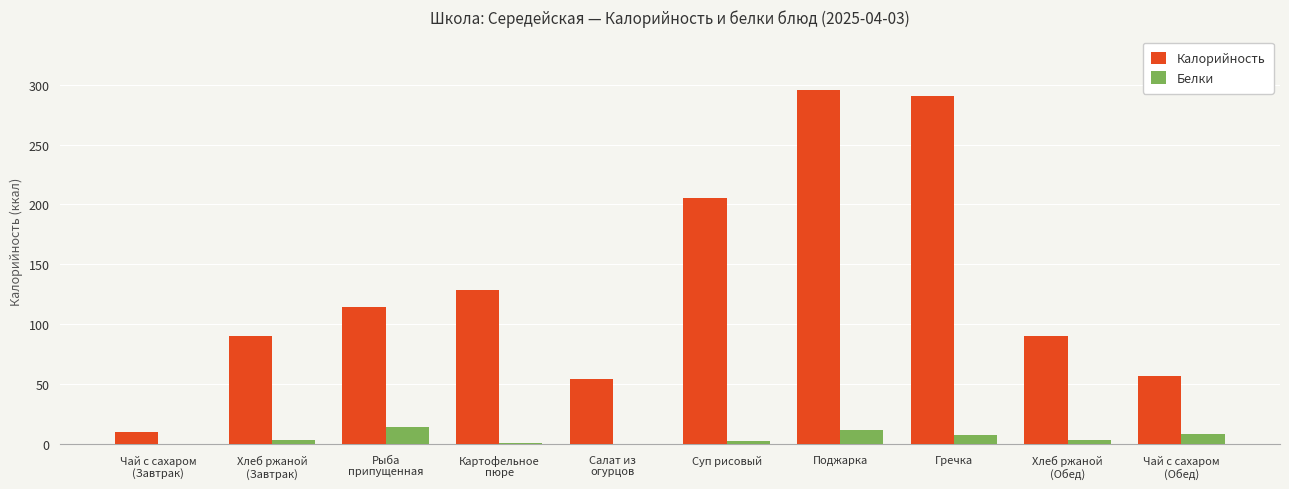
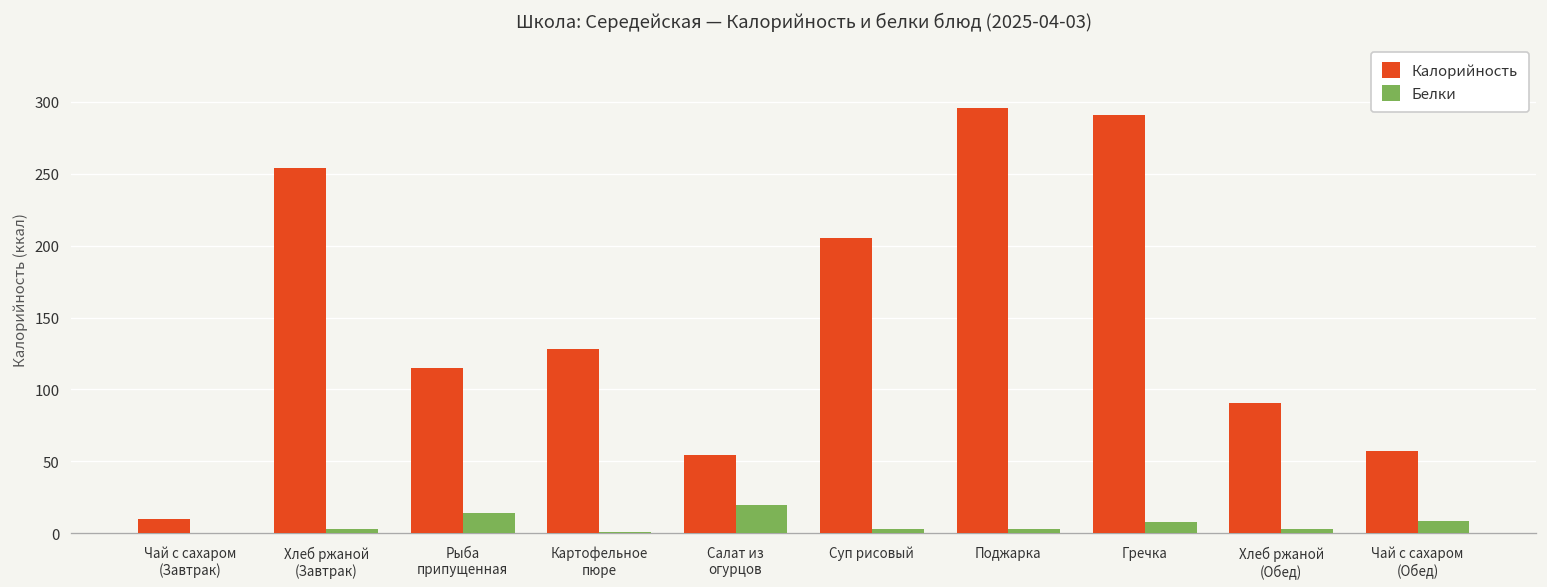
  {
    "Калорийность": {
      "Чай с сахаром (Завтрак)": 10,
-     "Хлеб ржаной (Завтрак)": 91,
+     "Хлеб ржаной (Завтрак)": 254,
      "Рыба припущенная": 115,
      "Картофельное пюре": 128,
      "Салат из огурцов": 55,
      "Суп рисовый": 205,
      "Поджарка": 296,
      "Гречка": 291,
      "Хлеб ржаной (Обед)": 91,
      "Чай с сахаром (Обед)": 57
    },
    "Белки": {
      "Хлеб ржаной (Завтрак)": 3,
      "Рыба припущенная": 14,
-     "Салат из огурцов": 1,
+     "Салат из огурцов": 20,
      "Суп рисовый": 3,
-     "Поджарка": 12,
+     "Поджарка": 3,
      "Гречка": 8,
      "Хлеб ржаной (Обед)": 3,
      "Чай с сахаром (Обед)": 9
    }
  }
